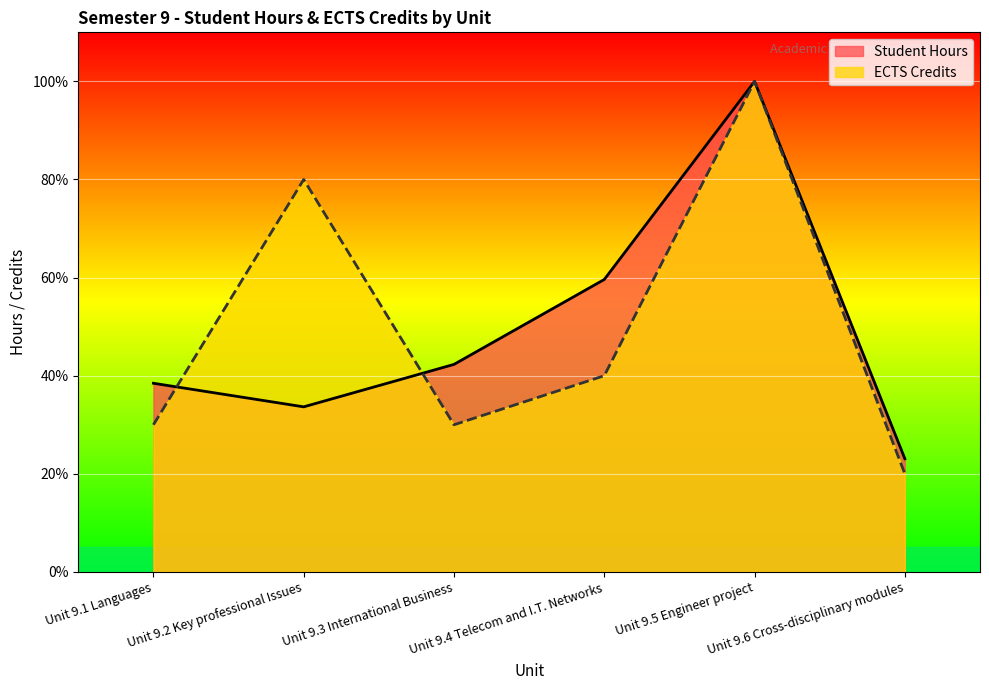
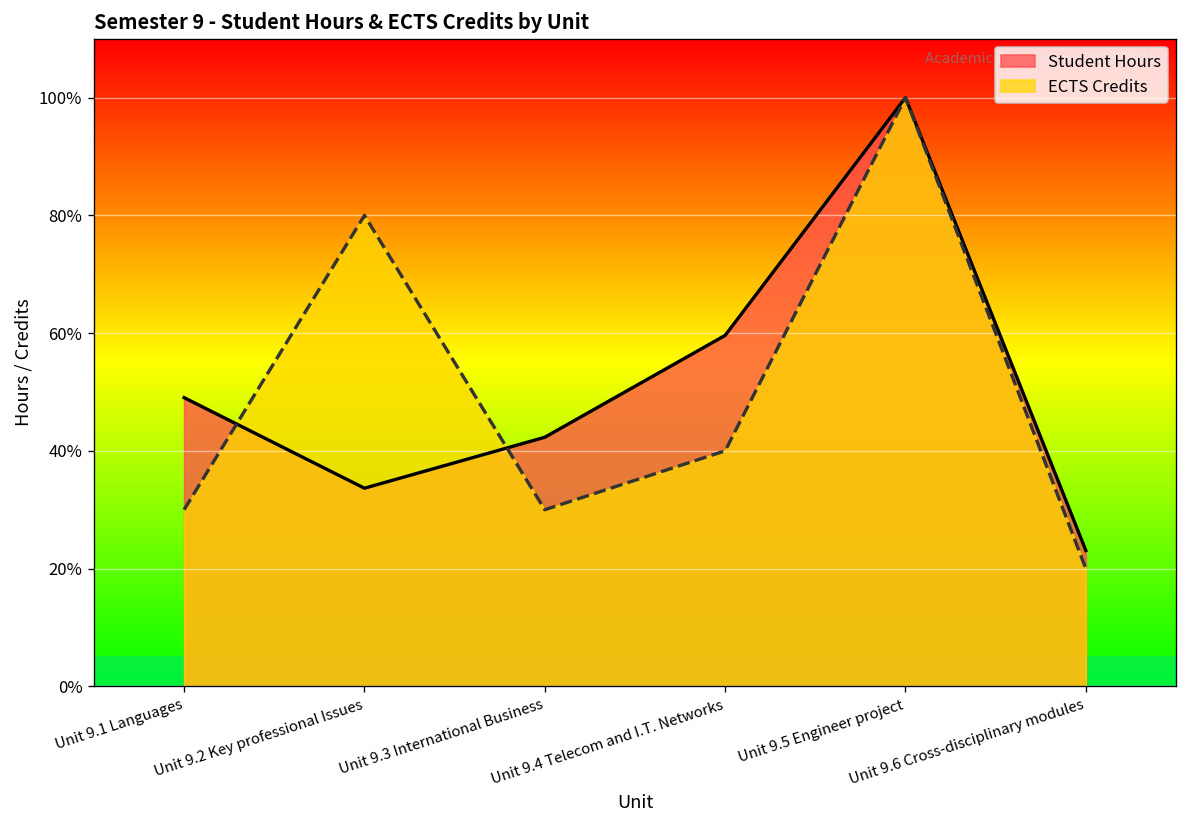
  {
    "Student Hours": {
-     "Unit 9.1 Languages": "38%",
+     "Unit 9.1 Languages": "49%",
      "Unit 9.2 Key professional Issues": "34%",
      "Unit 9.3 International Business": "42%",
      "Unit 9.4 Telecom and I.T. Networks": "60%",
      "Unit 9.6 Cross-disciplinary modules": "23%"
    },
    "ECTS Credits": {
      "Unit 9.1 Languages": "30%",
      "Unit 9.2 Key professional Issues": "80%",
      "Unit 9.3 International Business": "30%",
      "Unit 9.4 Telecom and I.T. Networks": "40%",
      "Unit 9.6 Cross-disciplinary modules": "20%"
    }
  }
